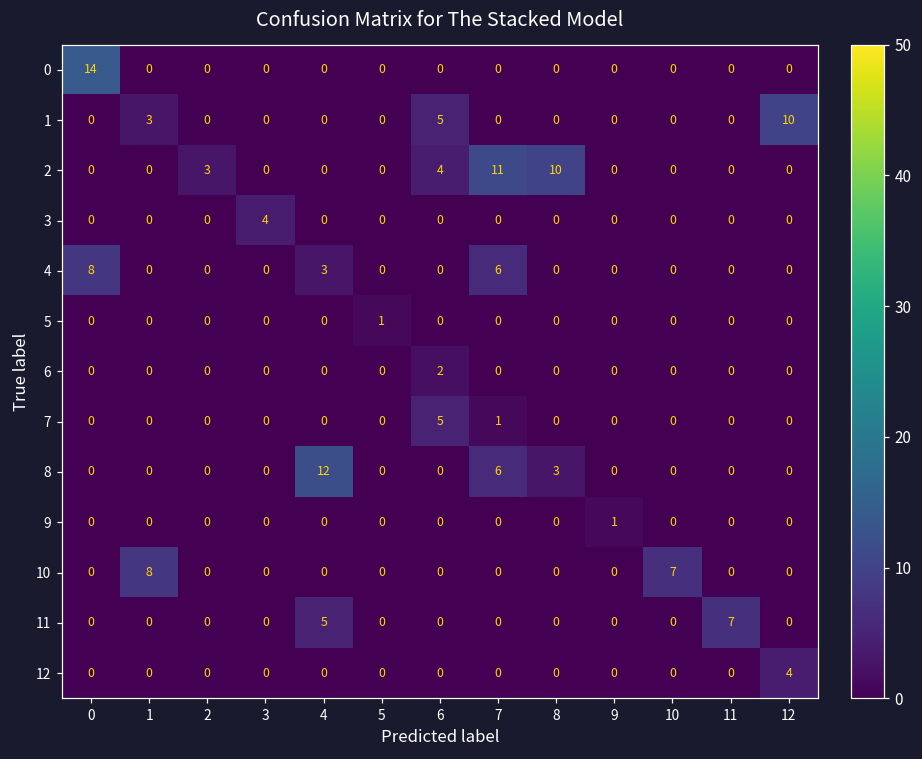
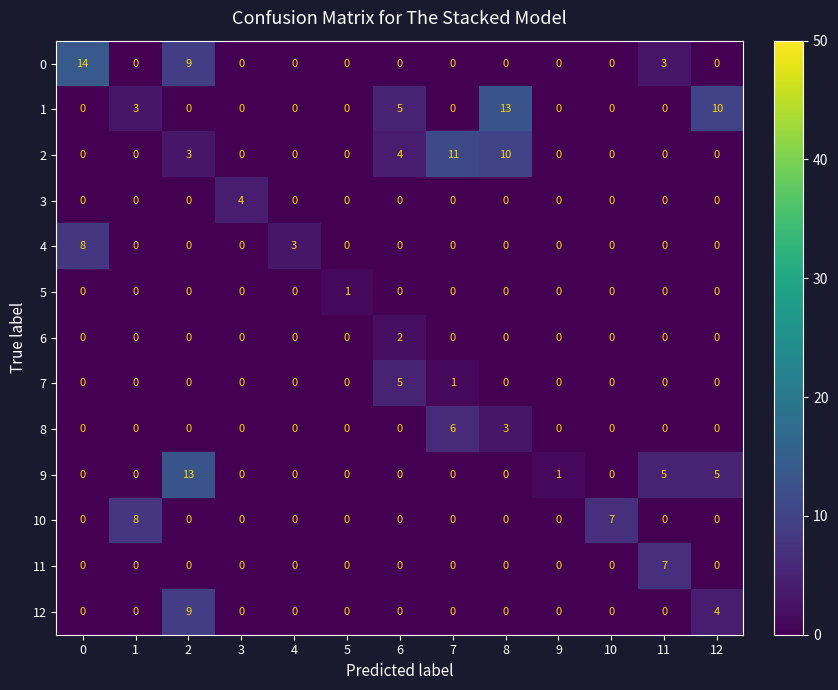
  {
    "0": {
      "0": 14,
      "1": 0,
-     "2": 0,
+     "2": 9,
      "3": 0,
      "4": 0,
      "5": 0,
      "6": 0,
      "7": 0,
      "8": 0,
      "9": 0,
      "10": 0,
-     "11": 0,
+     "11": 3,
      "12": 0
    },
    "1": {
      "0": 0,
      "1": 3,
      "2": 0,
      "3": 0,
      "4": 0,
      "5": 0,
      "6": 5,
      "7": 0,
-     "8": 0,
+     "8": 13,
      "9": 0,
      "10": 0,
      "11": 0,
      "12": 10
    },
    "2": {
      "0": 0,
      "1": 0,
      "2": 3,
      "3": 0,
      "4": 0,
      "5": 0,
      "6": 4,
      "7": 11,
      "8": 10,
      "9": 0,
      "10": 0,
      "11": 0,
      "12": 0
    },
    "3": {
      "0": 0,
      "1": 0,
      "2": 0,
      "3": 4,
      "4": 0,
      "5": 0,
      "6": 0,
      "7": 0,
      "8": 0,
      "9": 0,
      "10": 0,
      "11": 0,
      "12": 0
    },
    "4": {
      "0": 8,
      "1": 0,
      "2": 0,
      "3": 0,
      "4": 3,
      "5": 0,
      "6": 0,
-     "7": 6,
+     "7": 0,
      "8": 0,
      "9": 0,
      "10": 0,
      "11": 0,
      "12": 0
    },
    "5": {
      "0": 0,
      "1": 0,
      "2": 0,
      "3": 0,
      "4": 0,
      "5": 1,
      "6": 0,
      "7": 0,
      "8": 0,
      "9": 0,
      "10": 0,
      "11": 0,
      "12": 0
    },
    "6": {
      "0": 0,
      "1": 0,
      "2": 0,
      "3": 0,
      "4": 0,
      "5": 0,
      "6": 2,
      "7": 0,
      "8": 0,
      "9": 0,
      "10": 0,
      "11": 0,
      "12": 0
    },
    "7": {
      "0": 0,
      "1": 0,
      "2": 0,
      "3": 0,
      "4": 0,
      "5": 0,
      "6": 5,
      "7": 1,
      "8": 0,
      "9": 0,
      "10": 0,
      "11": 0,
      "12": 0
    },
    "8": {
      "0": 0,
      "1": 0,
      "2": 0,
      "3": 0,
-     "4": 12,
+     "4": 0,
      "5": 0,
      "6": 0,
      "7": 6,
      "8": 3,
      "9": 0,
      "10": 0,
      "11": 0,
      "12": 0
    },
    "9": {
      "0": 0,
      "1": 0,
-     "2": 0,
+     "2": 13,
      "3": 0,
      "4": 0,
      "5": 0,
      "6": 0,
      "7": 0,
      "8": 0,
      "9": 1,
      "10": 0,
-     "11": 0,
-     "12": 0
+     "11": 5,
+     "12": 5
    },
    "10": {
      "0": 0,
      "1": 8,
      "2": 0,
      "3": 0,
      "4": 0,
      "5": 0,
      "6": 0,
      "7": 0,
      "8": 0,
      "9": 0,
      "10": 7,
      "11": 0,
      "12": 0
    },
    "11": {
      "0": 0,
      "1": 0,
      "2": 0,
      "3": 0,
-     "4": 5,
+     "4": 0,
      "5": 0,
      "6": 0,
      "7": 0,
      "8": 0,
      "9": 0,
      "10": 0,
      "11": 7,
      "12": 0
    },
    "12": {
      "0": 0,
      "1": 0,
-     "2": 0,
+     "2": 9,
      "3": 0,
      "4": 0,
      "5": 0,
      "6": 0,
      "7": 0,
      "8": 0,
      "9": 0,
      "10": 0,
      "11": 0,
      "12": 4
    }
  }
